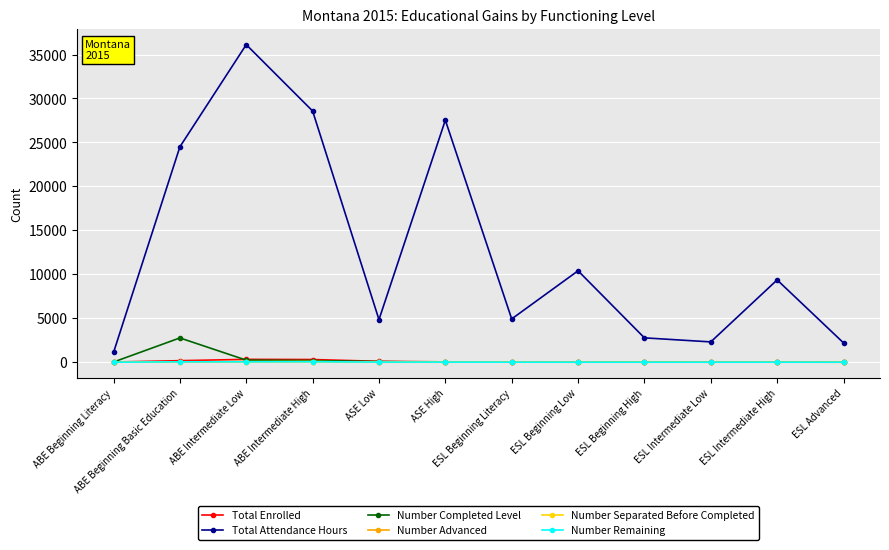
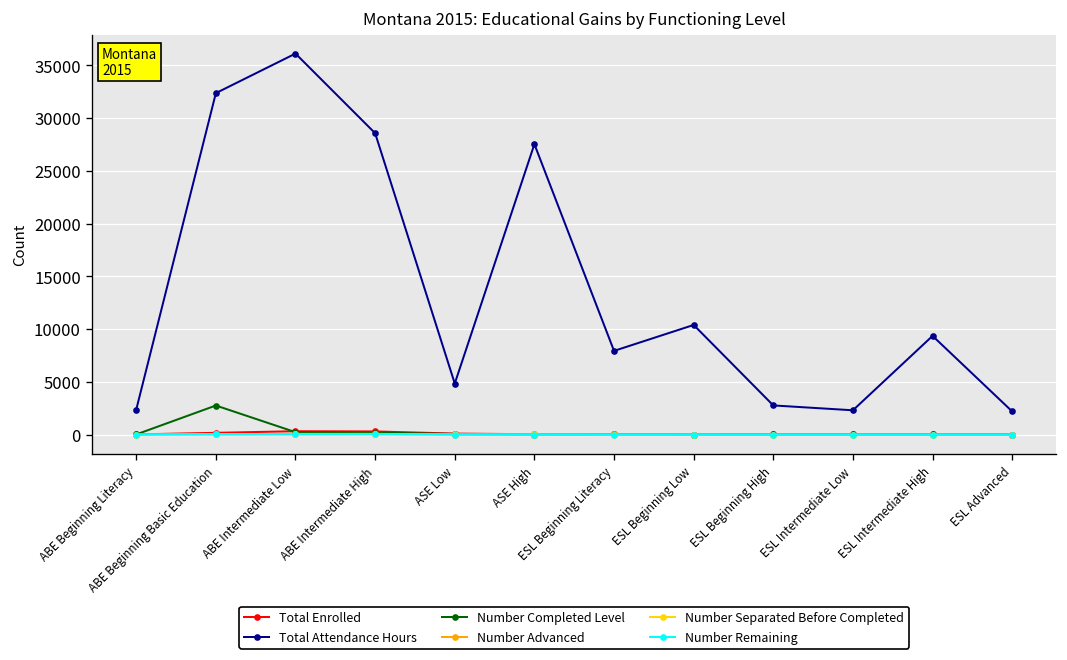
  {
    "Total Attendance Hours": {
-     "ABE Beginning Literacy": 1000,
-     "ABE Beginning Basic Education": 25000,
+     "ABE Beginning Literacy": 2000,
+     "ABE Beginning Basic Education": 32000,
      "ABE Intermediate Low": 36000,
      "ABE Intermediate High": 29000,
      "ASE Low": 5000,
      "ASE High": 28000,
-     "ESL Beginning Literacy": 5000,
+     "ESL Beginning Literacy": 8000,
      "ESL Beginning Low": 10000,
      "ESL Beginning High": 3000,
      "ESL Intermediate Low": 2000,
      "ESL Intermediate High": 9000,
      "ESL Advanced": 2000
    },
    "Number Completed Level": {
      "ABE Beginning Basic Education": 3000
    }
  }
